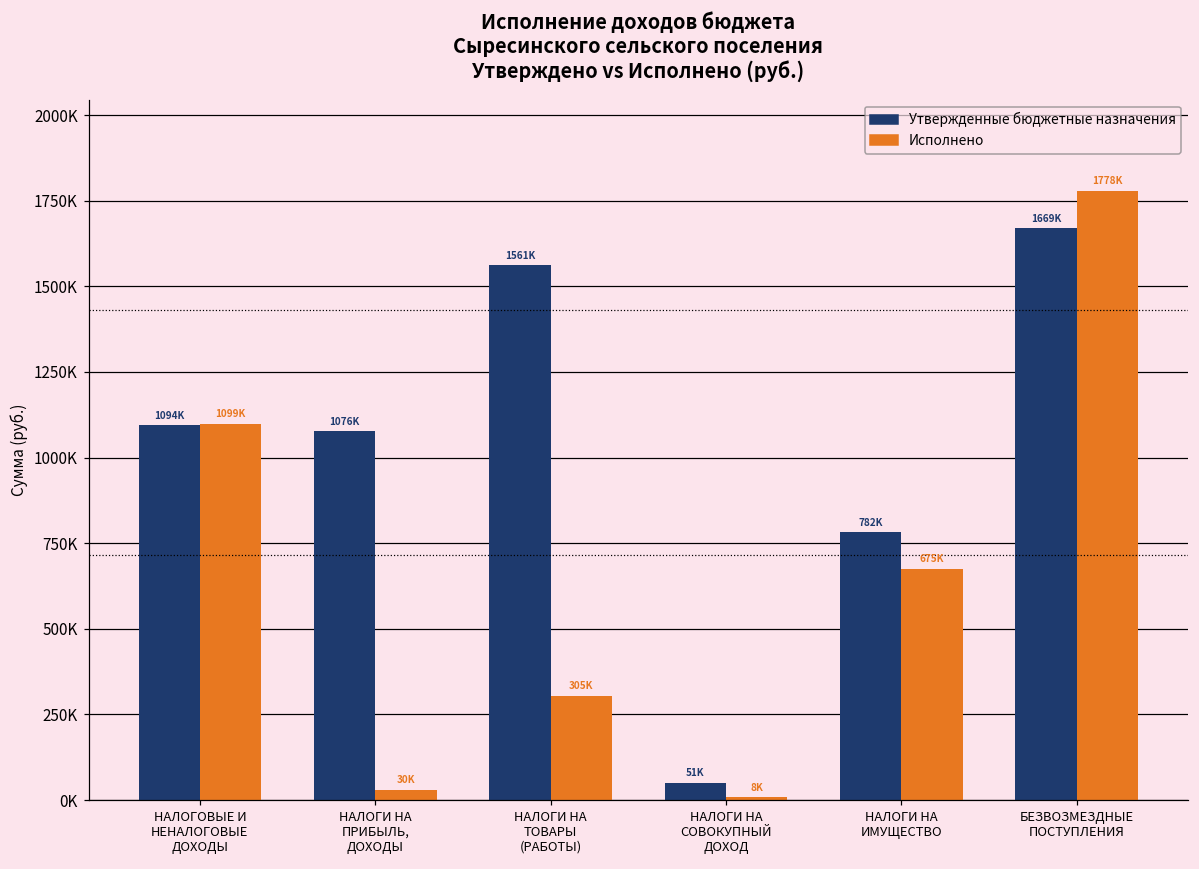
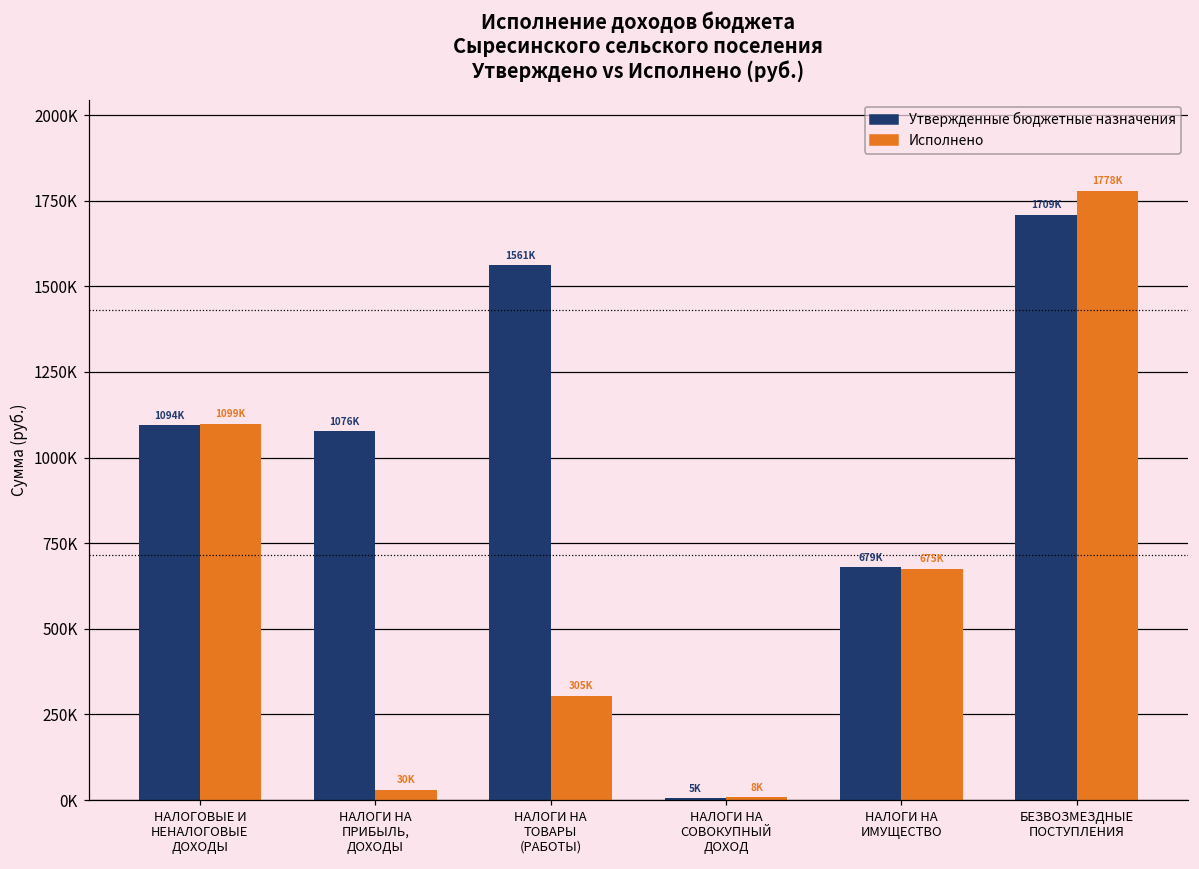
  {
    "Утвержденные бюджетные назначения": {
      "НАЛОГОВЫЕ И НЕНАЛОГОВЫЕ ДОХОДЫ": "1094K",
      "НАЛОГИ НА ПРИБЫЛЬ, ДОХОДЫ": "1076K",
      "НАЛОГИ НА ТОВАРЫ (РАБОТЫ)": "1561K",
-     "НАЛОГИ НА СОВОКУПНЫЙ ДОХОД": "51K",
-     "НАЛОГИ НА ИМУЩЕСТВО": "782K",
-     "БЕЗВОЗМЕЗДНЫЕ ПОСТУПЛЕНИЯ": "1669K"
+     "НАЛОГИ НА СОВОКУПНЫЙ ДОХОД": "5K",
+     "НАЛОГИ НА ИМУЩЕСТВО": "679K",
+     "БЕЗВОЗМЕЗДНЫЕ ПОСТУПЛЕНИЯ": "1709K"
    },
    "Исполнено": {
      "НАЛОГОВЫЕ И НЕНАЛОГОВЫЕ ДОХОДЫ": "1099K",
      "НАЛОГИ НА ПРИБЫЛЬ, ДОХОДЫ": "30K",
      "НАЛОГИ НА ТОВАРЫ (РАБОТЫ)": "305K",
      "НАЛОГИ НА СОВОКУПНЫЙ ДОХОД": "8K",
      "НАЛОГИ НА ИМУЩЕСТВО": "675K",
      "БЕЗВОЗМЕЗДНЫЕ ПОСТУПЛЕНИЯ": "1778K"
    }
  }
